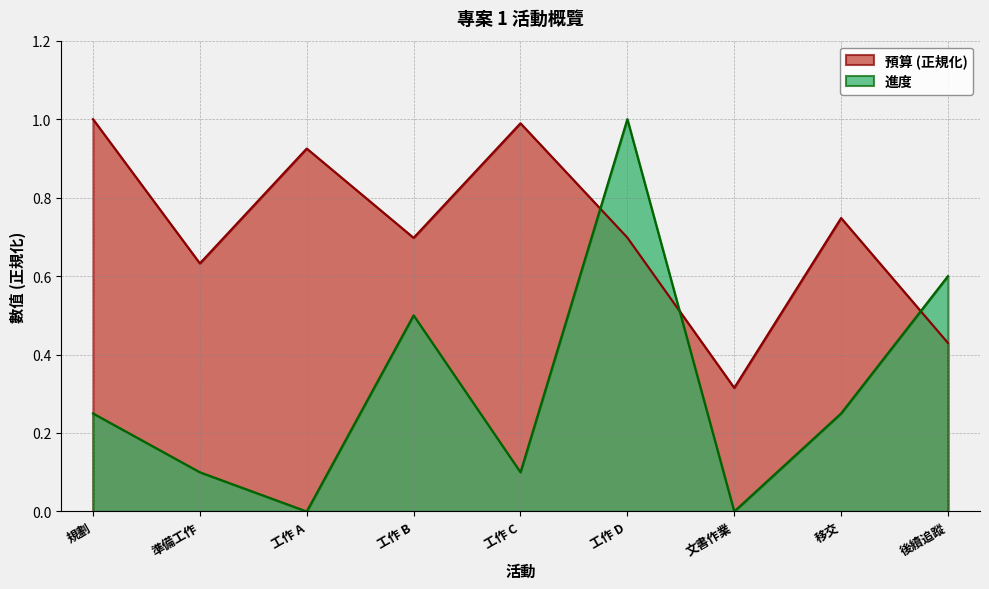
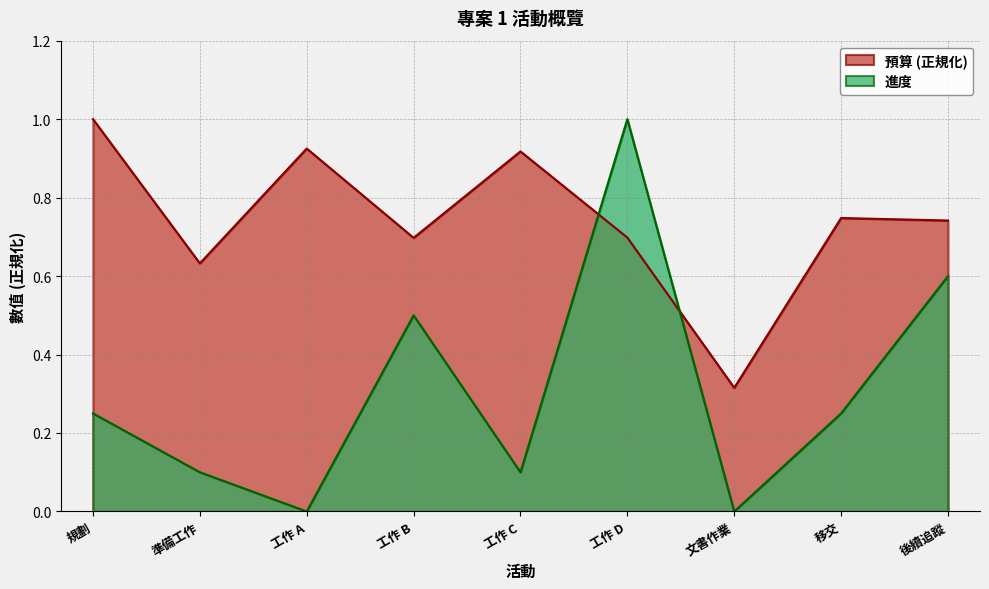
  {
    "預算 (正規化)": {
      "規劃": 1.00,
      "準備工作": 0.63,
      "工作 A": 0.93,
      "工作 B": 0.70,
-     "工作 C": 0.99,
+     "工作 C": 0.92,
      "工作 D": 0.70,
      "文書作業": 0.32,
      "移交": 0.75,
-     "後續追蹤": 0.43
+     "後續追蹤": 0.74
    },
    "進度": {
      "規劃": 0.25,
      "準備工作": 0.10,
      "工作 A": 0.00,
      "工作 B": 0.50,
      "工作 C": 0.10,
      "工作 D": 1.00,
      "文書作業": 0.00,
      "移交": 0.25,
      "後續追蹤": 0.60
    }
  }
